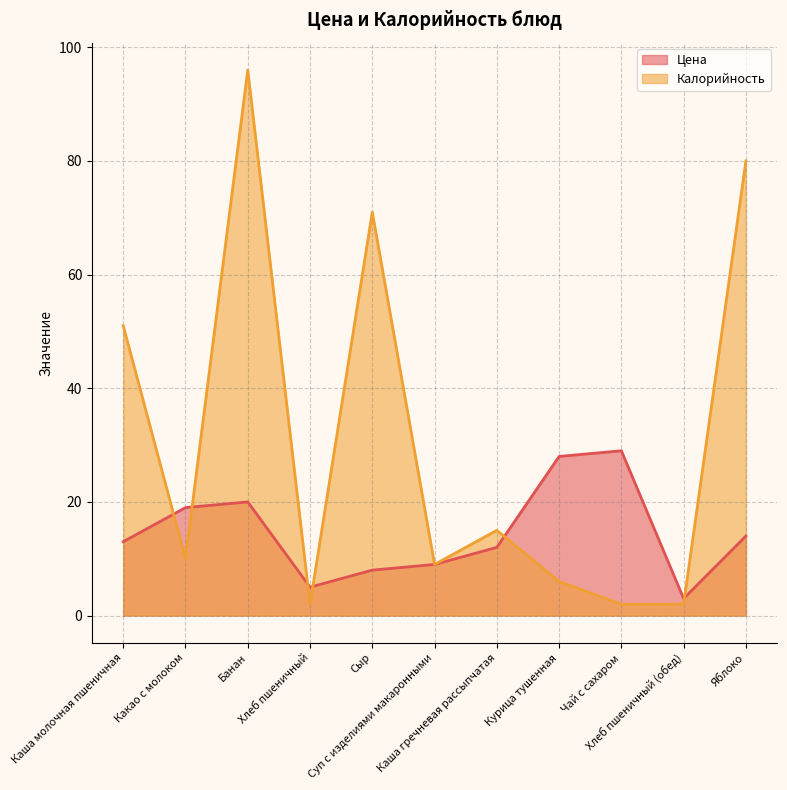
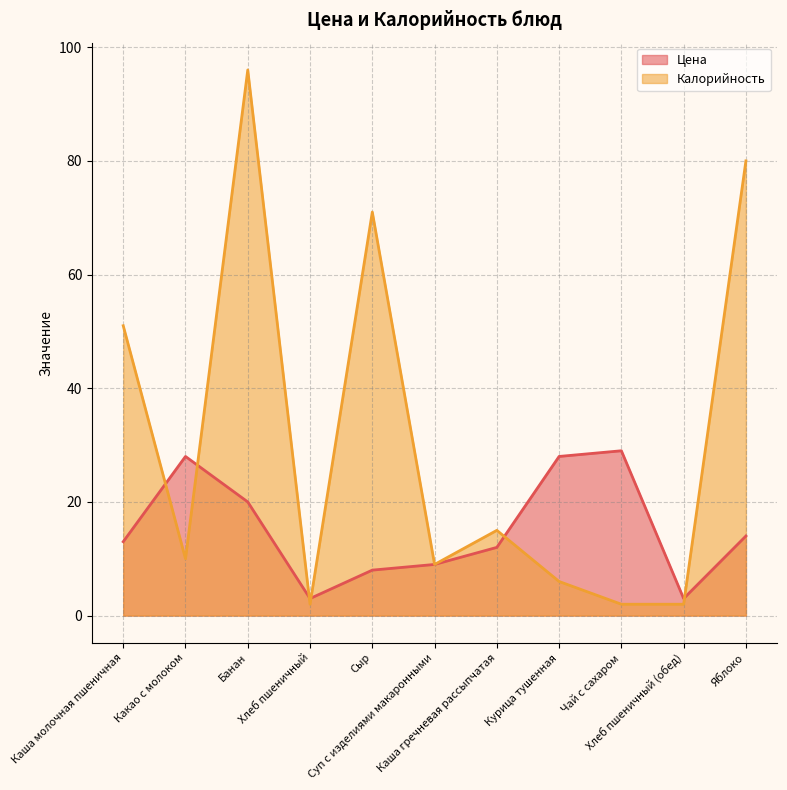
  {
    "Цена": {
      "Каша молочная пшеничная": 13,
-     "Какао с молоком": 19,
+     "Какао с молоком": 28,
      "Банан": 20,
-     "Хлеб пшеничный": 5,
+     "Хлеб пшеничный": 3,
      "Сыр": 8,
      "Каша гречневая рассыпчатая": 12,
      "Курица тушенная": 28,
      "Чай с сахаром": 29,
      "Хлеб пшеничный (обед)": 3,
      "Яблоко": 14
    },
    "Калорийность": {
      "Каша молочная пшеничная": 51,
      "Какао с молоком": 10,
      "Банан": 96,
      "Хлеб пшеничный": 2,
      "Сыр": 71,
      "Каша гречневая рассыпчатая": 15,
      "Курица тушенная": 6,
      "Чай с сахаром": 2,
      "Хлеб пшеничный (обед)": 2,
      "Яблоко": 80
    }
  }
